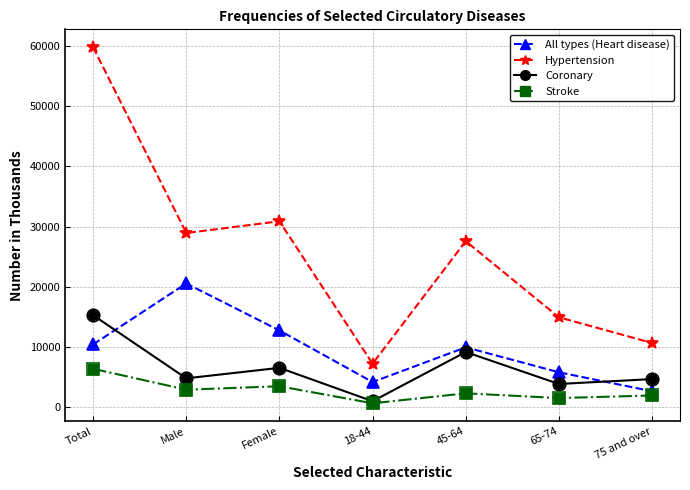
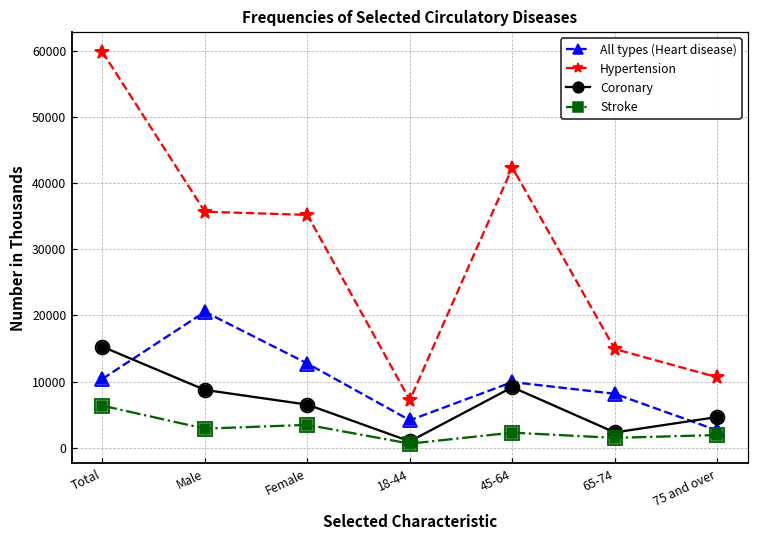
  {
    "All types (Heart disease)": {
      "Total": 10000,
      "Male": 21000,
      "Female": 13000,
      "18-44": 4000,
      "45-64": 10000,
-     "65-74": 6000,
+     "65-74": 8000,
      "75 and over": 3000
    },
    "Hypertension": {
      "Total": 60000,
-     "Male": 29000,
-     "Female": 31000,
+     "Male": 36000,
+     "Female": 35000,
      "18-44": 7000,
-     "45-64": 28000,
+     "45-64": 42000,
      "65-74": 15000,
      "75 and over": 11000
    },
    "Coronary": {
      "Total": 15000,
-     "Male": 5000,
+     "Male": 9000,
      "Female": 7000,
      "45-64": 9000,
-     "65-74": 4000,
+     "65-74": 2000,
      "75 and over": 5000
    },
    "Stroke": {
      "Total": 6000,
      "Male": 3000,
      "Female": 3000,
      "45-64": 2000,
      "65-74": 2000,
      "75 and over": 2000
    }
  }
